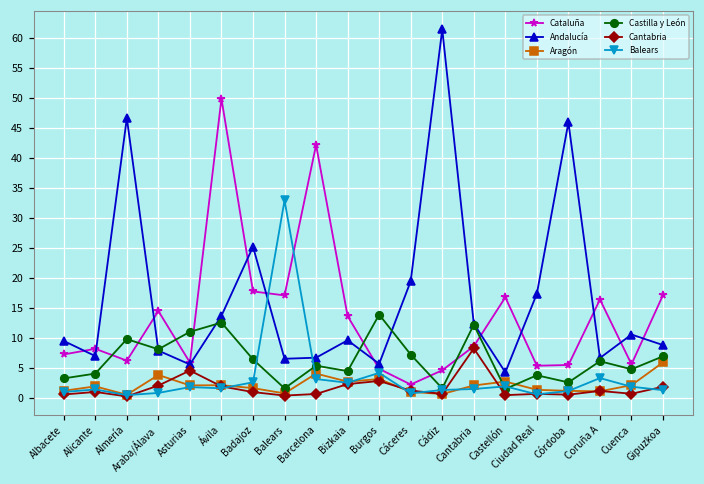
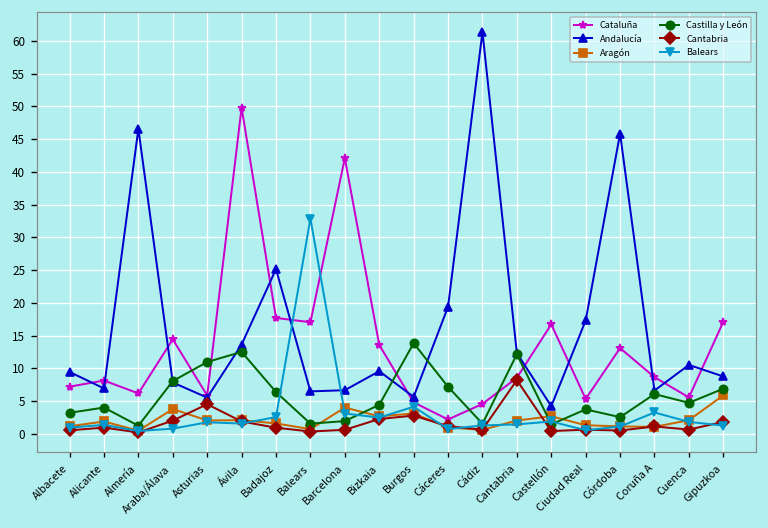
  {
    "Cataluña": {
      "Albacete": 7,
      "Alicante": 8,
      "Almería": 6,
      "Araba/Álava": 14,
      "Ávila": 50,
      "Badajoz": 18,
      "Balears": 17,
      "Barcelona": 42,
      "Bizkaia": 14,
      "Burgos": 5,
      "Cáceres": 2,
      "Cádiz": 5,
      "Castellón": 17,
      "Ciudad Real": 5,
-     "Córdoba": 5,
-     "Coruña A": 16,
+     "Córdoba": 13,
+     "Coruña A": 9,
      "Cuenca": 6,
      "Gipuzkoa": 17
    },
    "Andalucía": {
      "Albacete": 9,
      "Alicante": 7,
      "Almería": 47,
      "Ávila": 14,
      "Badajoz": 25,
      "Balears": 6,
      "Barcelona": 7,
      "Bizkaia": 10,
      "Burgos": 6,
      "Cáceres": 19,
      "Cádiz": 61,
      "Castellón": 4,
      "Ciudad Real": 17,
      "Córdoba": 46,
      "Coruña A": 7,
      "Cuenca": 11,
      "Gipuzkoa": 9
    },
    "Aragón": {
      "Alicante": 2,
      "Araba/Álava": 4,
      "Badajoz": 2,
      "Barcelona": 4,
      "Cantabria": 2,
      "Castellón": 3,
      "Ciudad Real": 1,
      "Gipuzkoa": 6
    },
    "Castilla y León": {
      "Albacete": 3,
      "Alicante": 4,
-     "Almería": 10,
+     "Almería": 1,
      "Asturias": 11,
      "Ávila": 13,
      "Badajoz": 6,
      "Balears": 2,
-     "Barcelona": 5,
+     "Barcelona": 2,
      "Bizkaia": 4,
      "Burgos": 14,
      "Cáceres": 7,
      "Ciudad Real": 4,
      "Córdoba": 3,
      "Coruña A": 6,
      "Cuenca": 5,
      "Gipuzkoa": 7
    },
    "Cantabria": {
      "Araba/Álava": 2,
      "Asturias": 5,
      "Badajoz": 1,
      "Barcelona": 1,
      "Castellón": 0,
      "Córdoba": 1,
      "Cuenca": 1,
      "Gipuzkoa": 2
    },
    "Balears": {
      "Araba/Álava": 1,
      "Badajoz": 3,
      "Balears": 33,
      "Barcelona": 3,
      "Burgos": 4,
      "Cantabria": 1,
      "Coruña A": 3,
      "Gipuzkoa": 1
    }
  }
